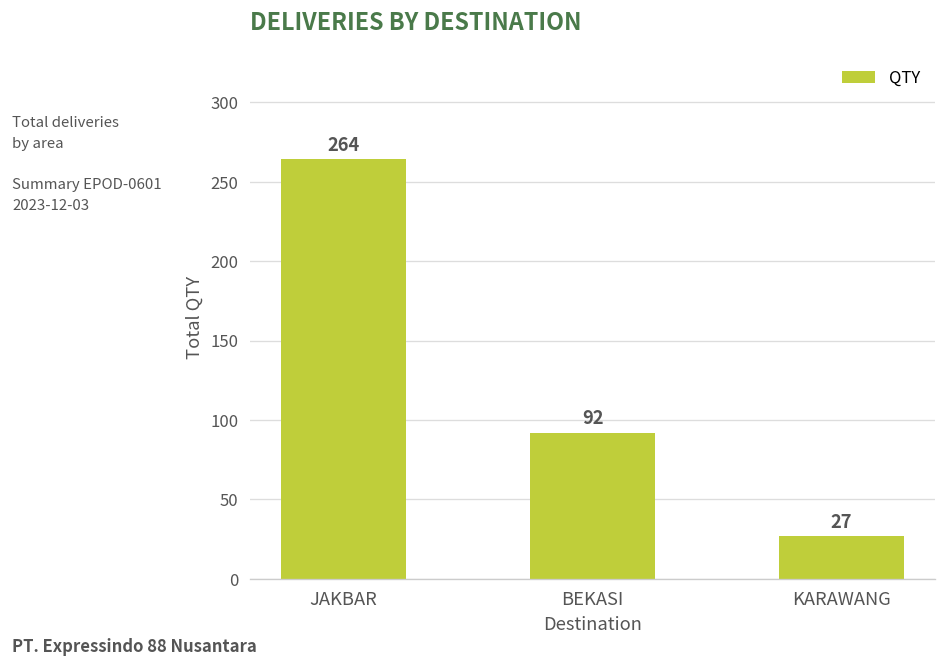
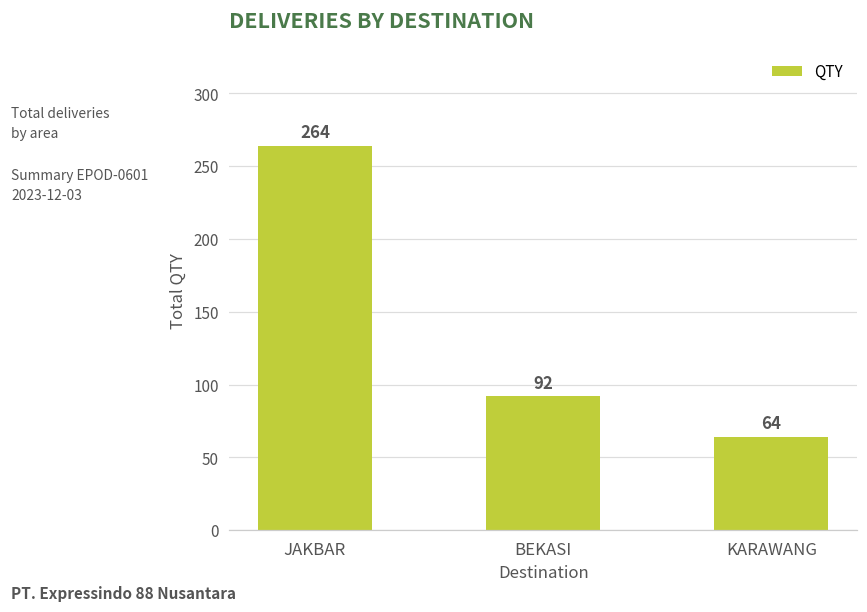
  {
    "JAKBAR": 264,
    "BEKASI": 92,
-   "KARAWANG": 27
+   "KARAWANG": 64
  }
